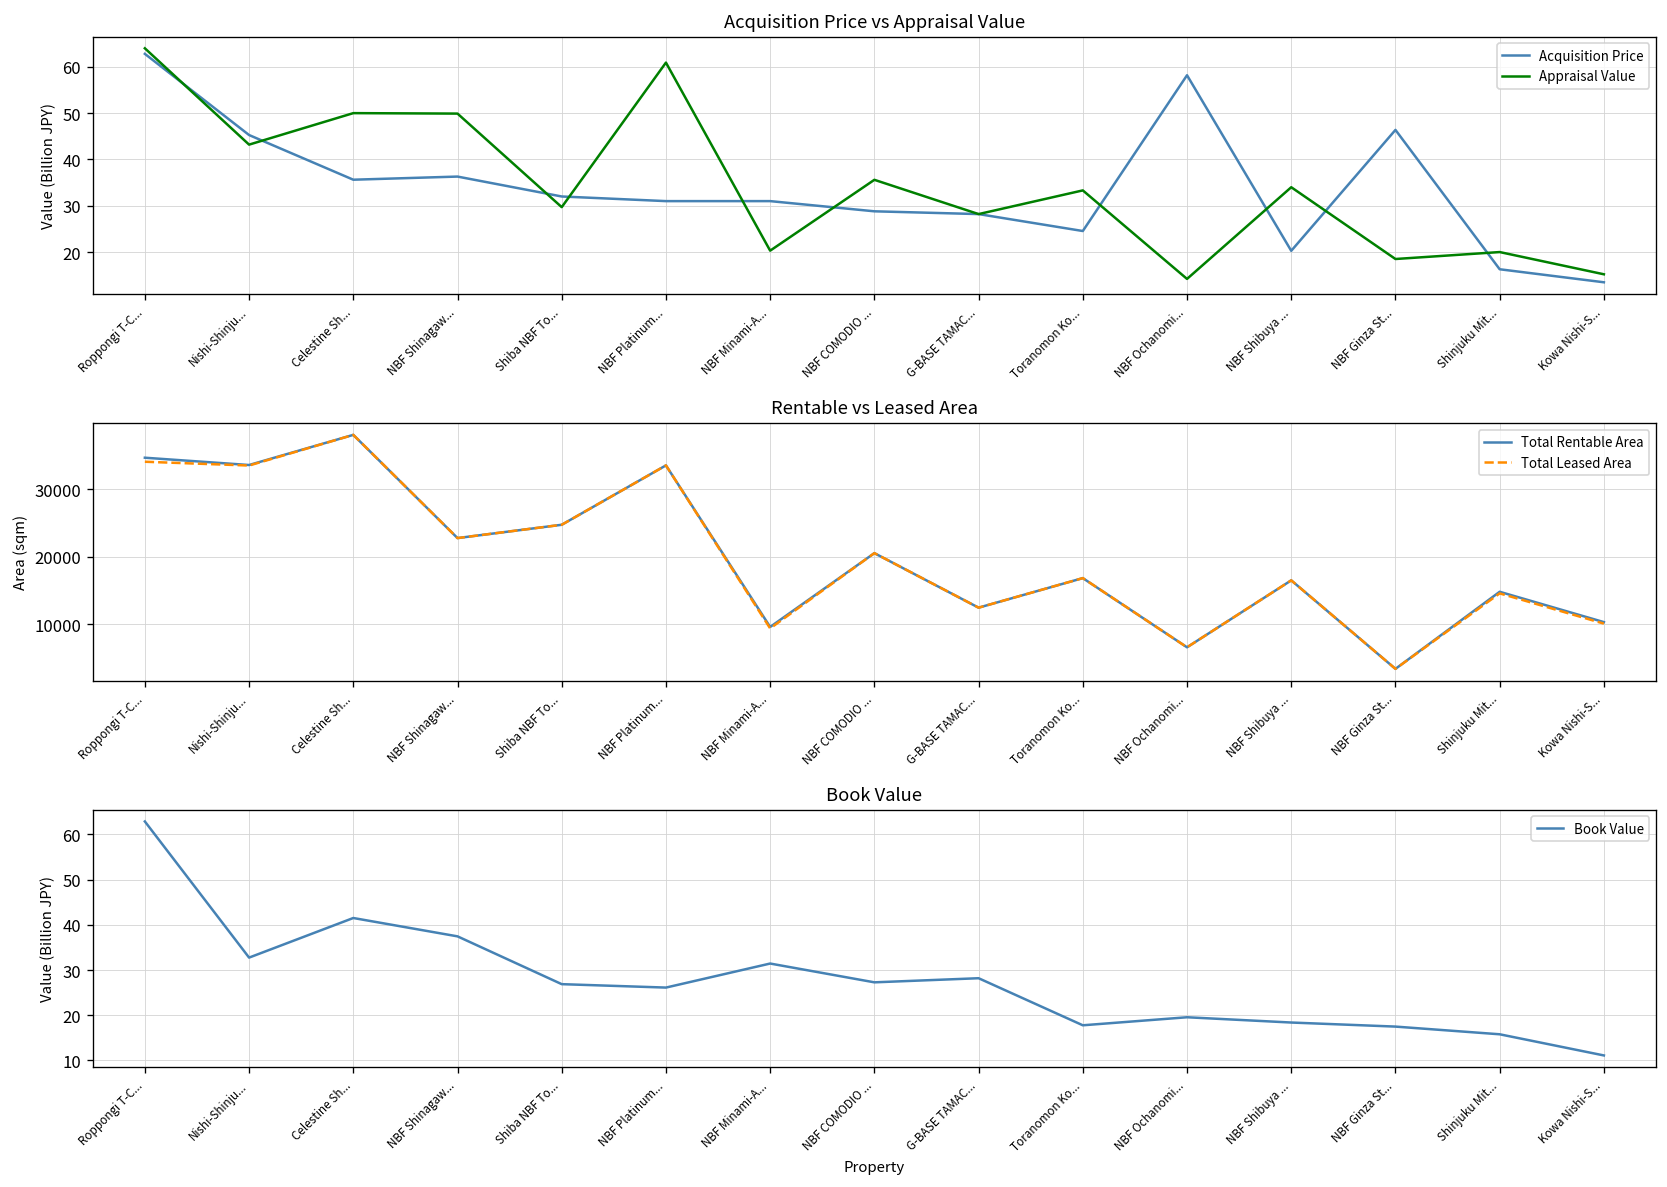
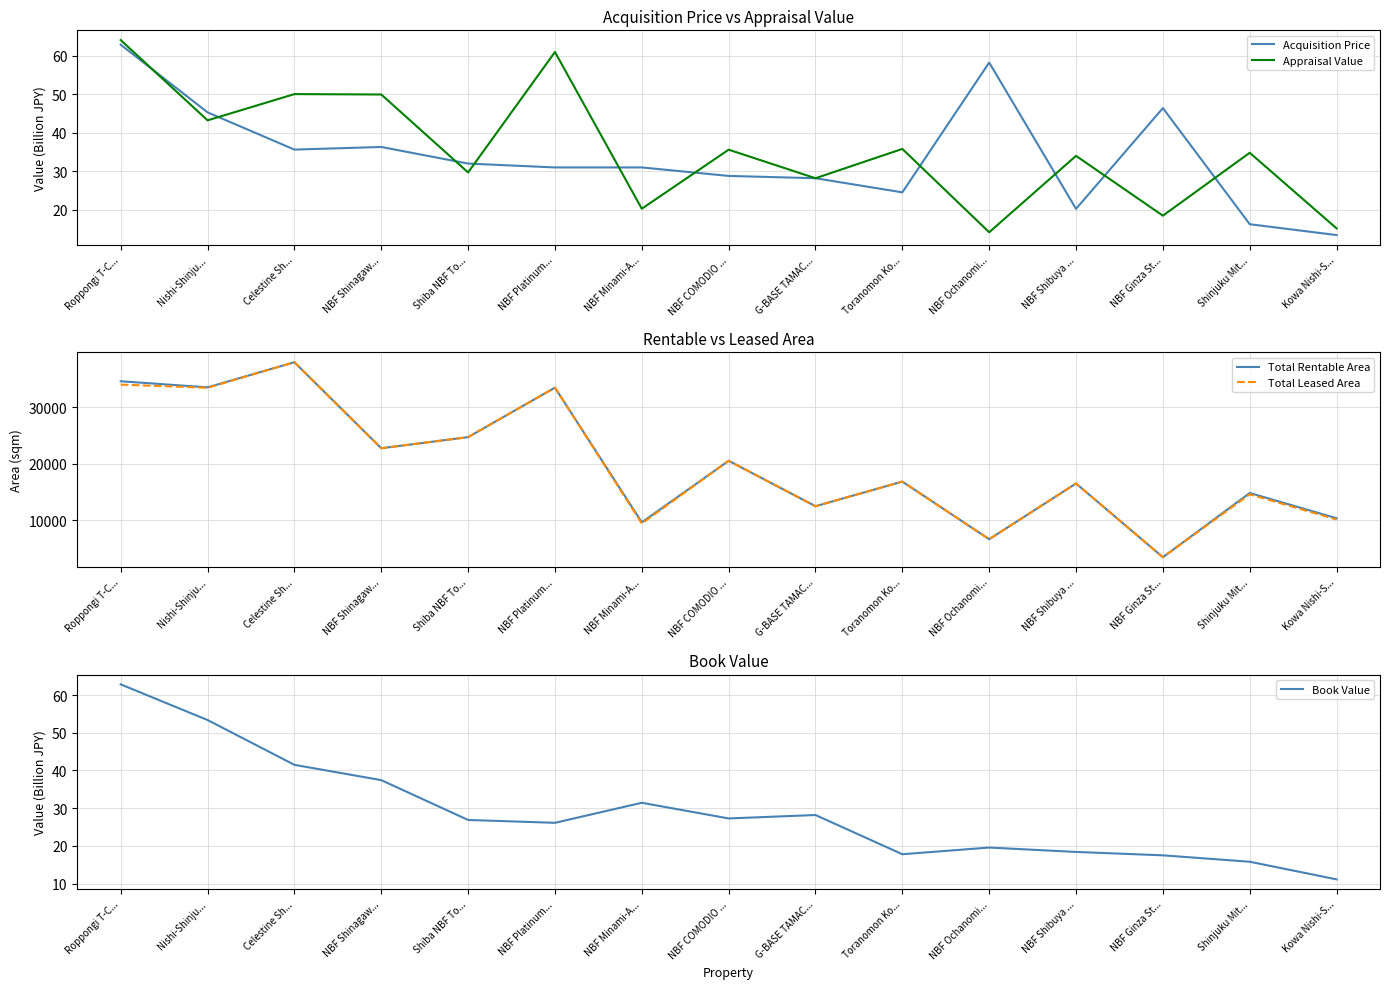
  {
    "Acquisition Price vs Appraisal Value": {
      "Acquisition Price": {
        "Roppongi T-C...": 63,
        "Nishi-Shinju...": 45,
        "Celestine Sh...": 36,
        "NBF Shinagaw...": 36,
        "Shiba NBF To...": 32,
        "NBF Platinum...": 31,
        "NBF Minami-A...": 31,
        "NBF COMODIO ...": 29,
        "Toranomon Ko...": 25,
        "NBF Ochanomi...": 58,
        "NBF Shibuya ...": 20,
        "NBF Ginza St...": 46,
        "Shinjuku Mit...": 16,
        "Kowa Nishi-S...": 13
      },
      "Appraisal Value": {
        "Roppongi T-C...": 64,
        "Nishi-Shinju...": 43,
        "Celestine Sh...": 50,
        "NBF Shinagaw...": 50,
        "Shiba NBF To...": 30,
        "NBF Platinum...": 61,
        "NBF Minami-A...": 20,
        "NBF COMODIO ...": 36,
-       "Toranomon Ko...": 33,
+       "Toranomon Ko...": 36,
        "NBF Ochanomi...": 14,
        "NBF Shibuya ...": 34,
        "NBF Ginza St...": 19,
-       "Shinjuku Mit...": 20,
+       "Shinjuku Mit...": 35,
        "Kowa Nishi-S...": 15
      }
    },
    "Rentable vs Leased Area": {
      "Total Rentable Area": {
        "Roppongi T-C...": 35000
      },
      "Total Leased Area": {
        "Roppongi T-C...": 34000
      }
    },
    "Book Value": {
      "Roppongi T-C...": 63,
-     "Nishi-Shinju...": 33,
+     "Nishi-Shinju...": 53,
      "Celestine Sh...": 42,
      "NBF Shinagaw...": 37,
      "Shiba NBF To...": 27,
      "NBF Platinum...": 26,
      "NBF Minami-A...": 31,
      "NBF COMODIO ...": 27,
      "G-BASE TAMAC...": 28,
      "Toranomon Ko...": 18,
      "NBF Ochanomi...": 20,
      "NBF Shibuya ...": 18,
      "NBF Ginza St...": 17,
      "Shinjuku Mit...": 16,
      "Kowa Nishi-S...": 11
    }
  }
